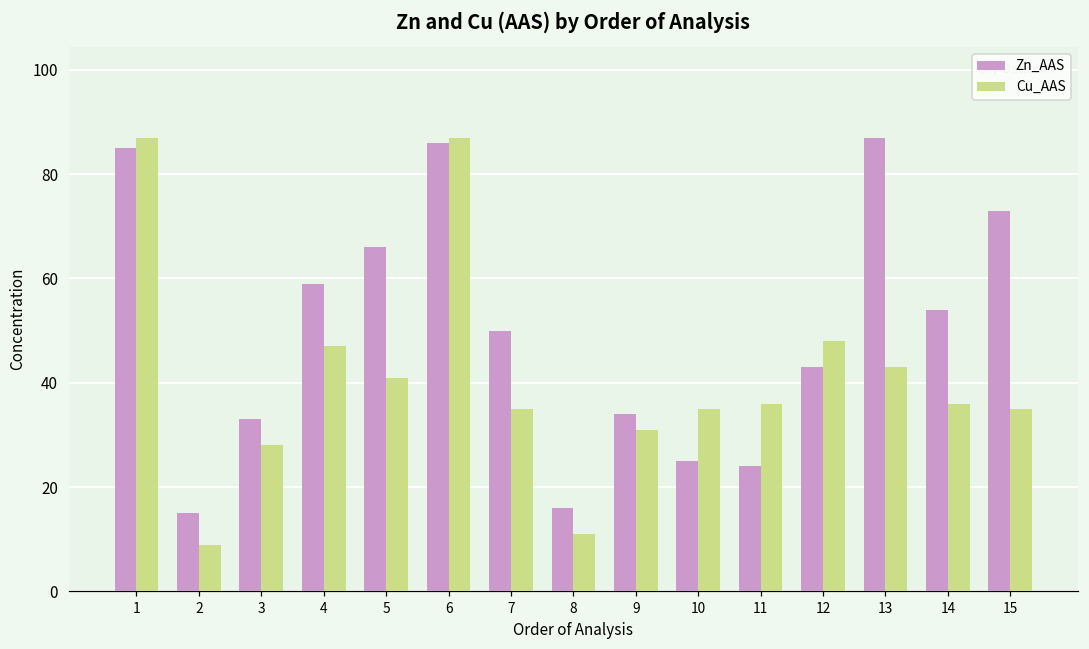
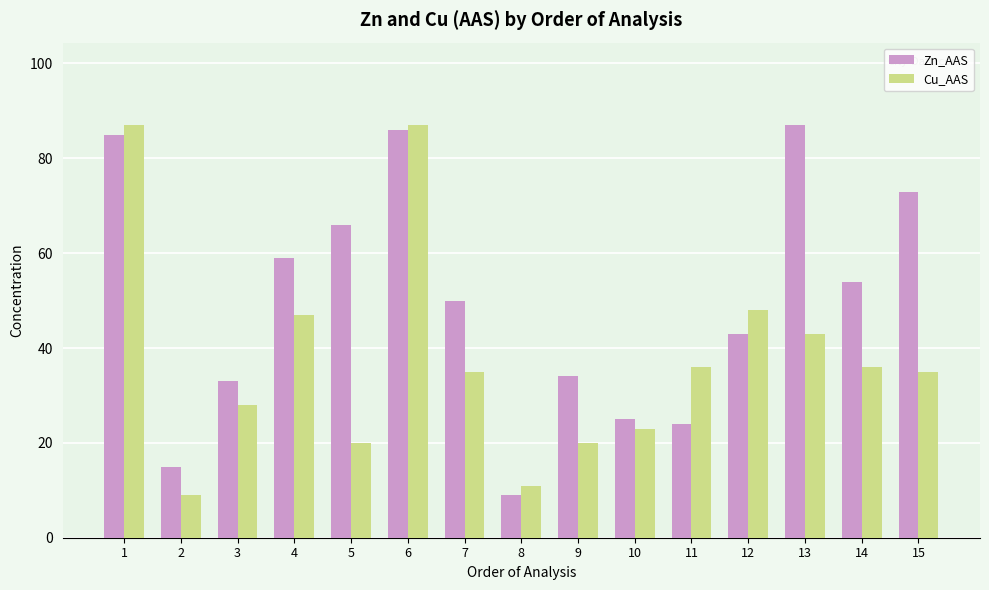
  {
    "Zn_AAS": {
      "1": 85,
      "2": 15,
      "3": 33,
      "4": 59,
      "5": 66,
      "6": 86,
      "7": 50,
-     "8": 16,
+     "8": 9,
      "9": 34,
      "10": 25,
      "11": 24,
      "12": 43,
      "13": 87,
      "14": 54,
      "15": 73
    },
    "Cu_AAS": {
      "1": 87,
      "2": 9,
      "3": 28,
      "4": 47,
-     "5": 41,
+     "5": 20,
      "6": 87,
      "7": 35,
      "8": 11,
-     "9": 31,
-     "10": 35,
+     "9": 20,
+     "10": 23,
      "11": 36,
      "12": 48,
      "13": 43,
      "14": 36,
      "15": 35
    }
  }
